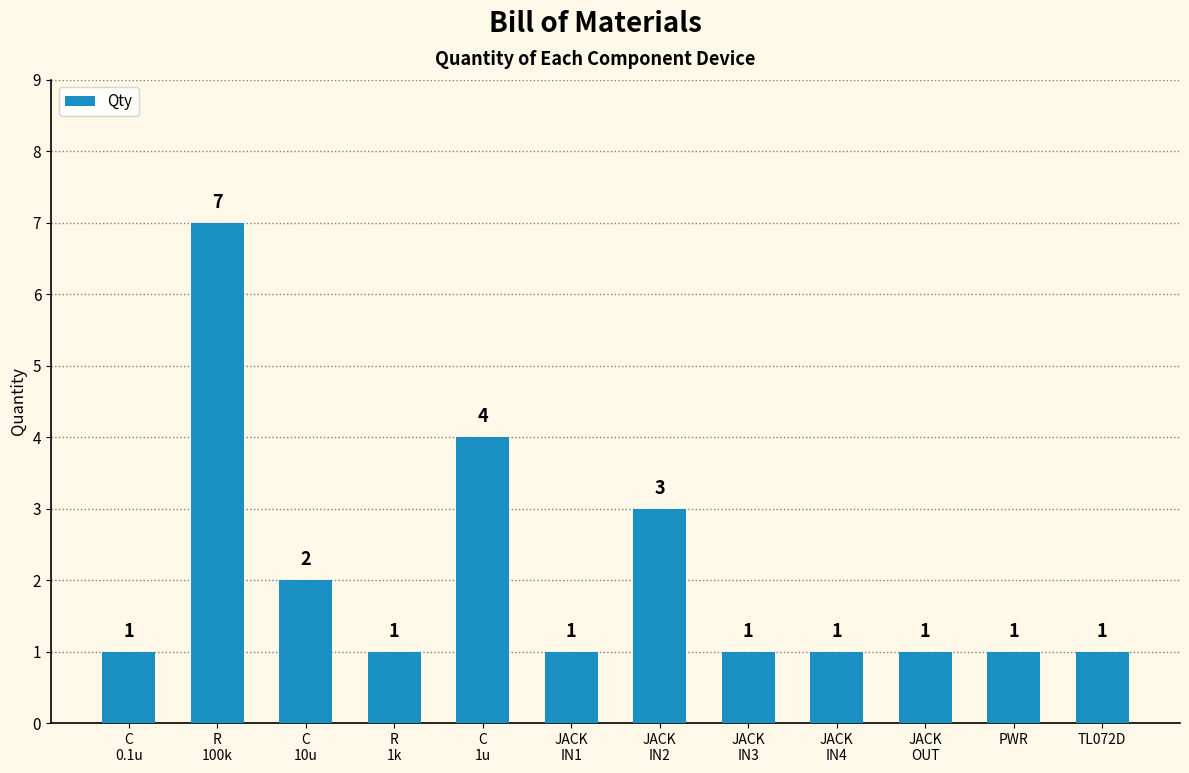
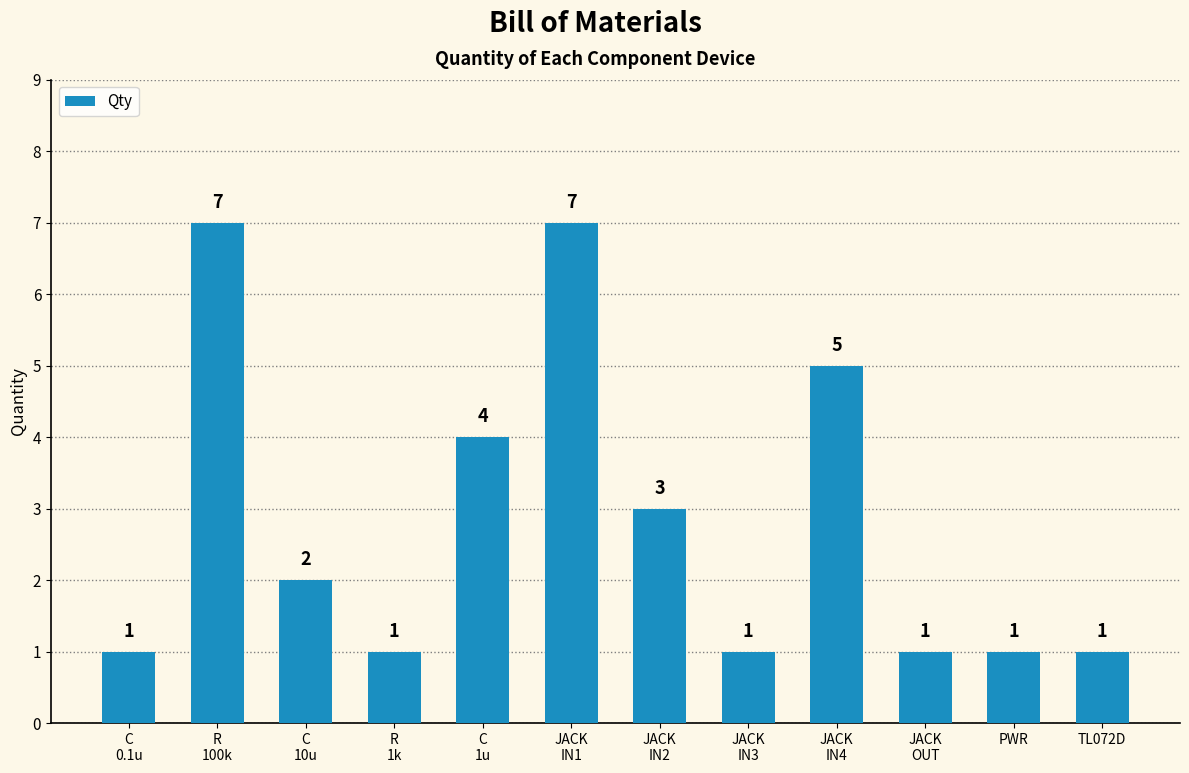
  {
    "C 0.1u": 1,
    "R 100k": 7,
    "C 10u": 2,
    "R 1k": 1,
    "C 1u": 4,
-   "JACK IN1": 1,
+   "JACK IN1": 7,
    "JACK IN2": 3,
    "JACK IN3": 1,
-   "JACK IN4": 1,
+   "JACK IN4": 5,
    "JACK OUT": 1,
    "PWR": 1,
    "TL072D": 1
  }
